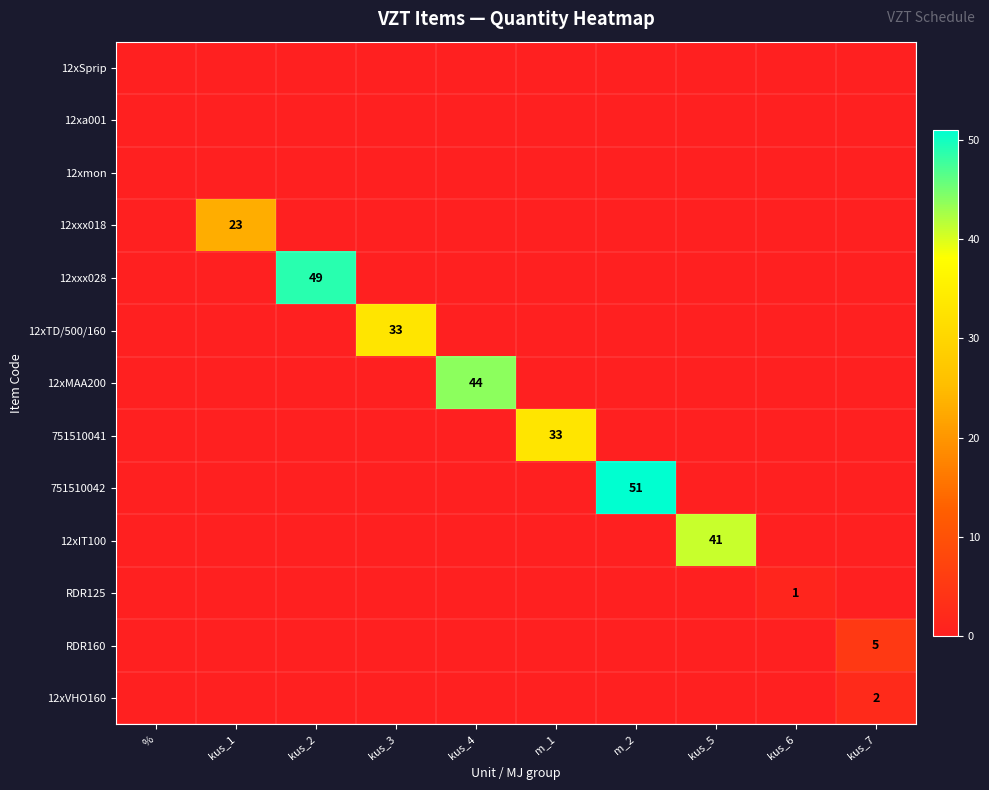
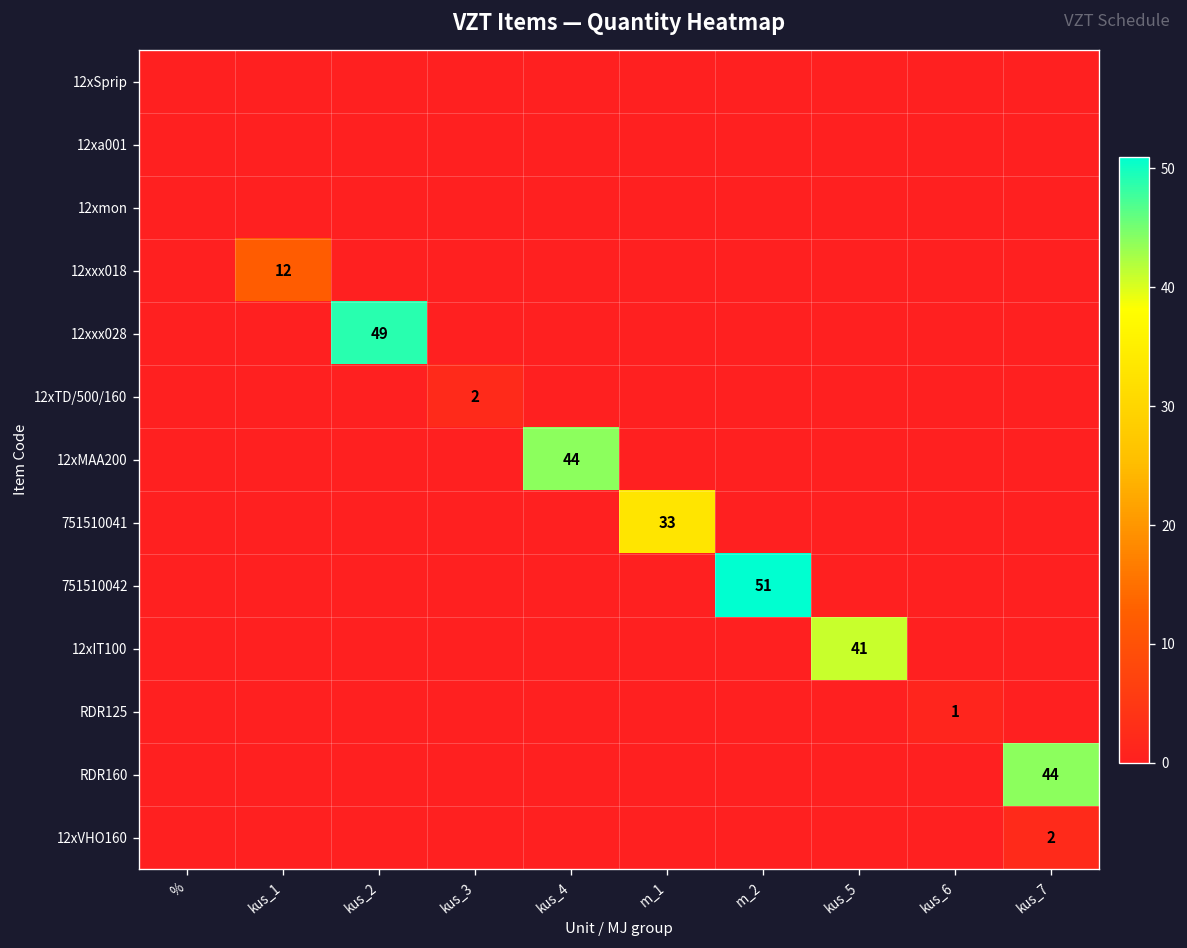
  {
    "12xxx018": {
-     "kus_1": 23
+     "kus_1": 12
    },
    "12xxx028": {
      "kus_2": 49
    },
    "12xTD/500/160": {
-     "kus_3": 33
+     "kus_3": 2
    },
    "12xMAA200": {
      "kus_4": 44
    },
    "751510041": {
      "m_1": 33
    },
    "751510042": {
      "m_2": 51
    },
    "12xIT100": {
      "kus_5": 41
    },
    "RDR125": {
      "kus_6": 1
    },
    "RDR160": {
-     "kus_7": 5
+     "kus_7": 44
    },
    "12xVHO160": {
      "kus_7": 2
    }
  }
